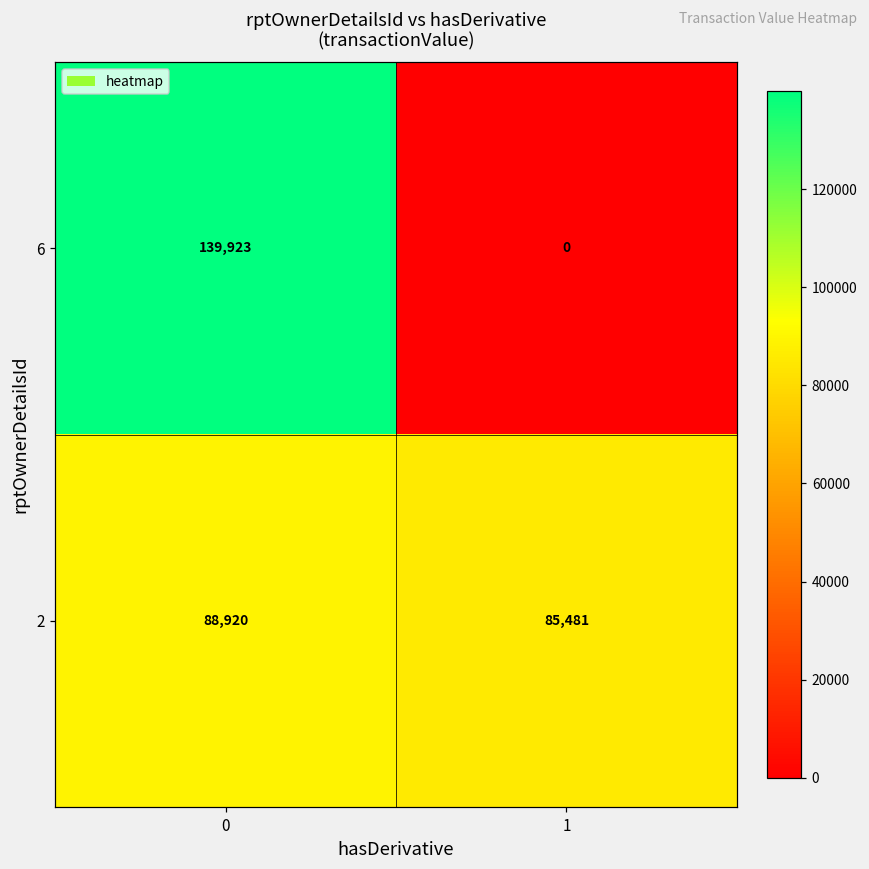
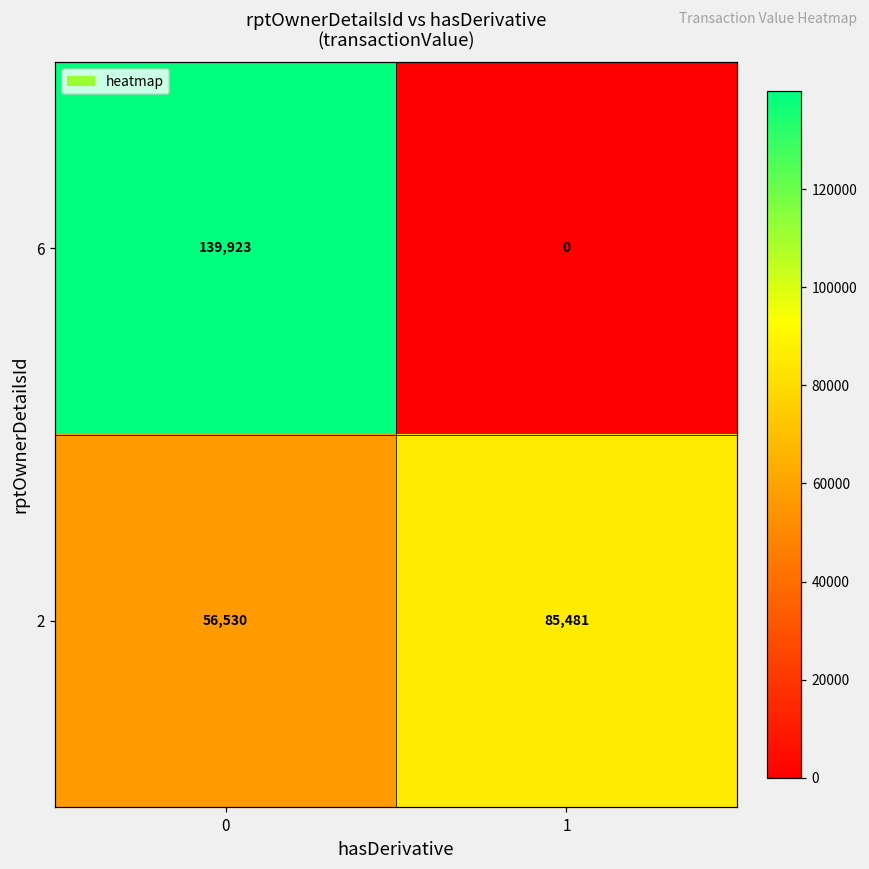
  {
    "6": {
      "0": "139,923",
      "1": "0"
    },
    "2": {
-     "0": "88,920",
+     "0": "56,530",
      "1": "85,481"
    }
  }
